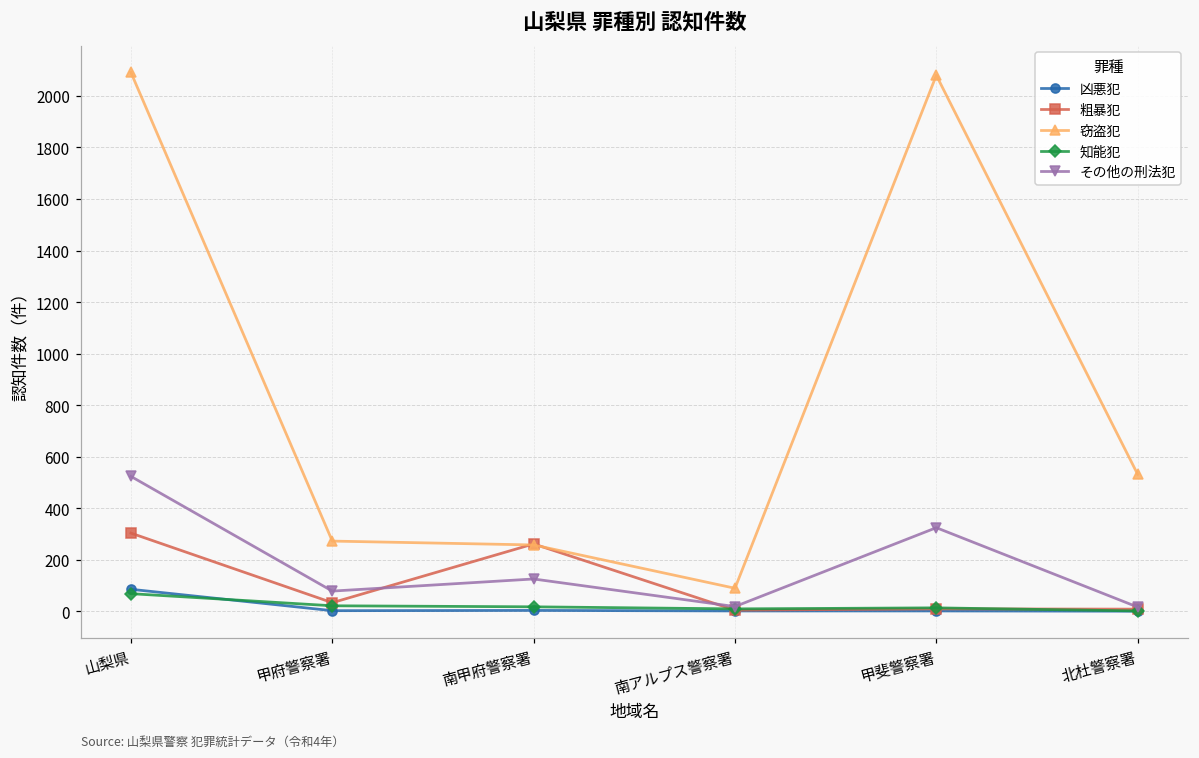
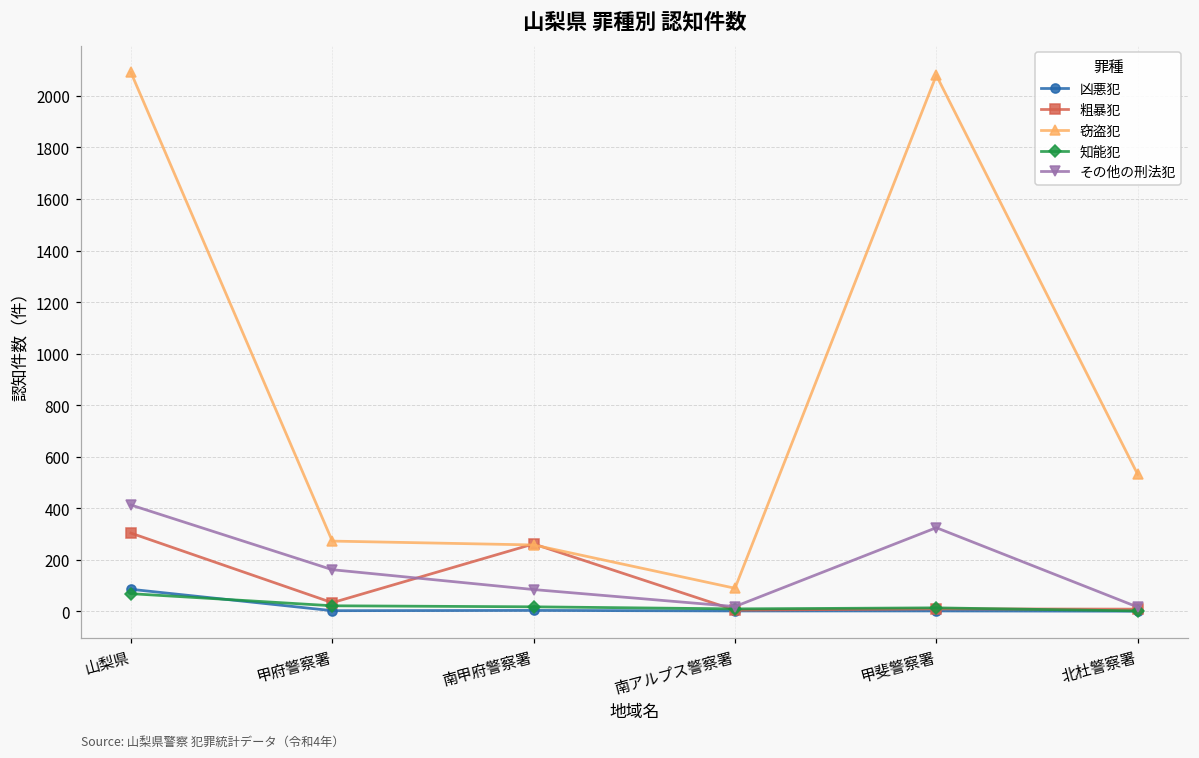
  {
    "凶悪犯": {
      "山梨県": 90,
      "甲府警察署": 0,
      "南甲府警察署": 0
    },
    "粗暴犯": {
      "山梨県": 300,
      "甲府警察署": 30
    },
    "窃盗犯": {
      "山梨県": 2090,
      "甲府警察署": 270,
      "南アルプス警察署": 90,
      "甲斐警察署": 2080,
      "北杜警察署": 530
    },
    "知能犯": {
      "山梨県": 70,
      "甲府警察署": 20,
      "南甲府警察署": 20
    },
    "その他の刑法犯": {
-     "山梨県": 520,
-     "甲府警察署": 80,
-     "南甲府警察署": 130,
+     "山梨県": 410,
+     "甲府警察署": 160,
+     "南甲府警察署": 90,
      "甲斐警察署": 330
    }
  }
